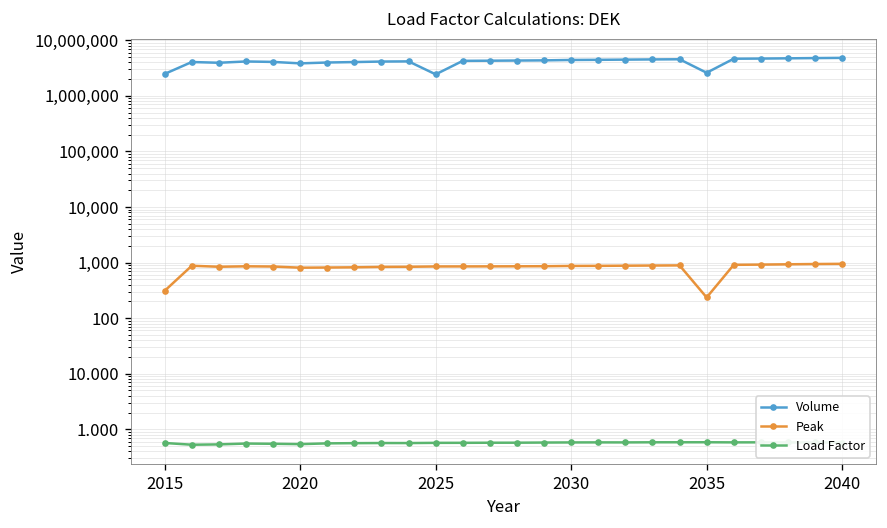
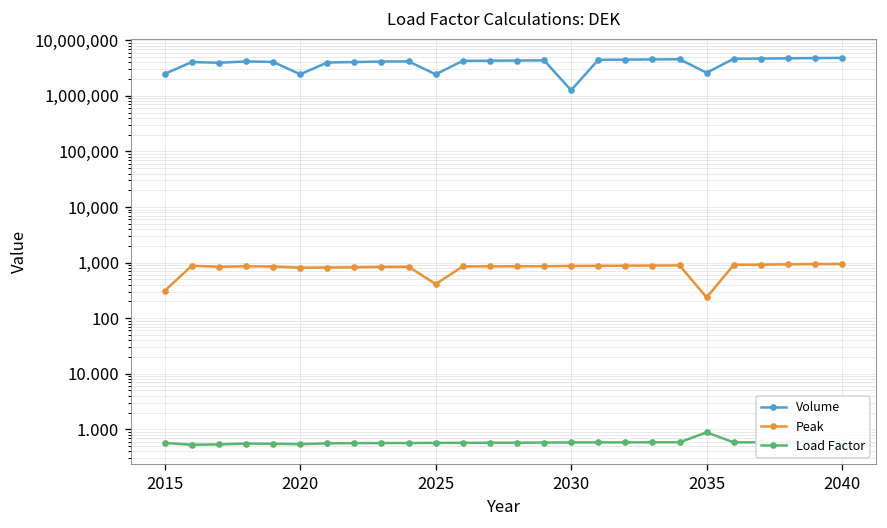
  {
    "Volume": {
      "2015": "2,000,000",
-     "2020": "4,000,000",
+     "2020": "2,000,000",
      "2025": "2,000,000",
-     "2030": "4,000,000",
+     "2030": "1,300,000",
      "2035": "3,000,000",
      "2040": "5,000,000"
    },
    "Peak": {
      "2015": "300",
      "2020": "800",
-     "2025": "900",
+     "2025": "400",
      "2030": "900",
      "2035": "200",
      "2040": "900"
    },
    "Load Factor": {
      "2015": "0.6",
      "2020": "0.5",
      "2025": "0.6",
      "2030": "0.6",
-     "2035": "0.6"
+     "2035": "0.9"
    }
  }
